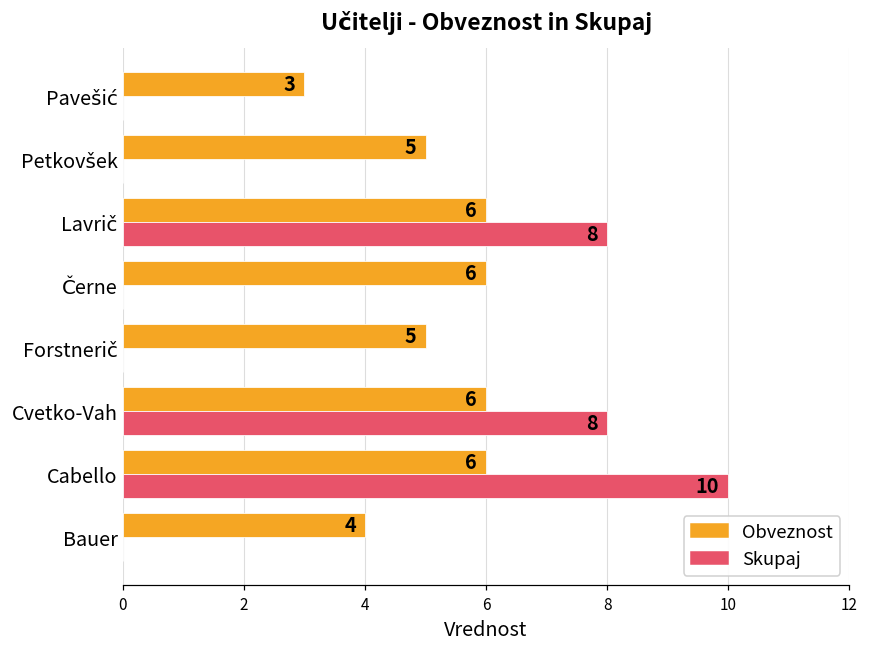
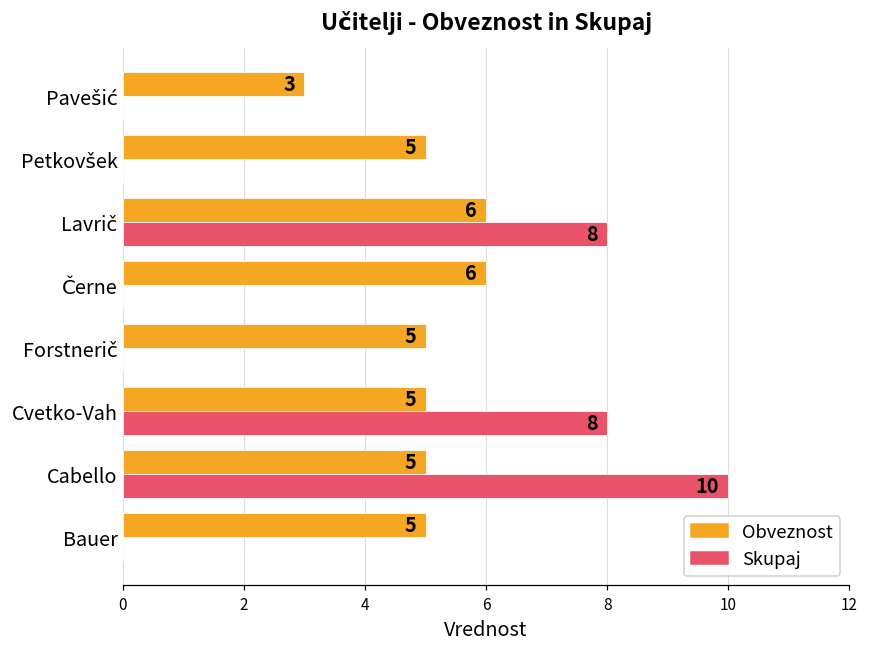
  {
    "Obveznost": {
      "Pavešić": 3,
      "Petkovšek": 5,
      "Lavrič": 6,
      "Černe": 6,
      "Forstnerič": 5,
-     "Cvetko-Vah": 6,
-     "Cabello": 6,
-     "Bauer": 4
+     "Cvetko-Vah": 5,
+     "Cabello": 5,
+     "Bauer": 5
    },
    "Skupaj": {
      "Lavrič": 8,
      "Cvetko-Vah": 8,
      "Cabello": 10
    }
  }
